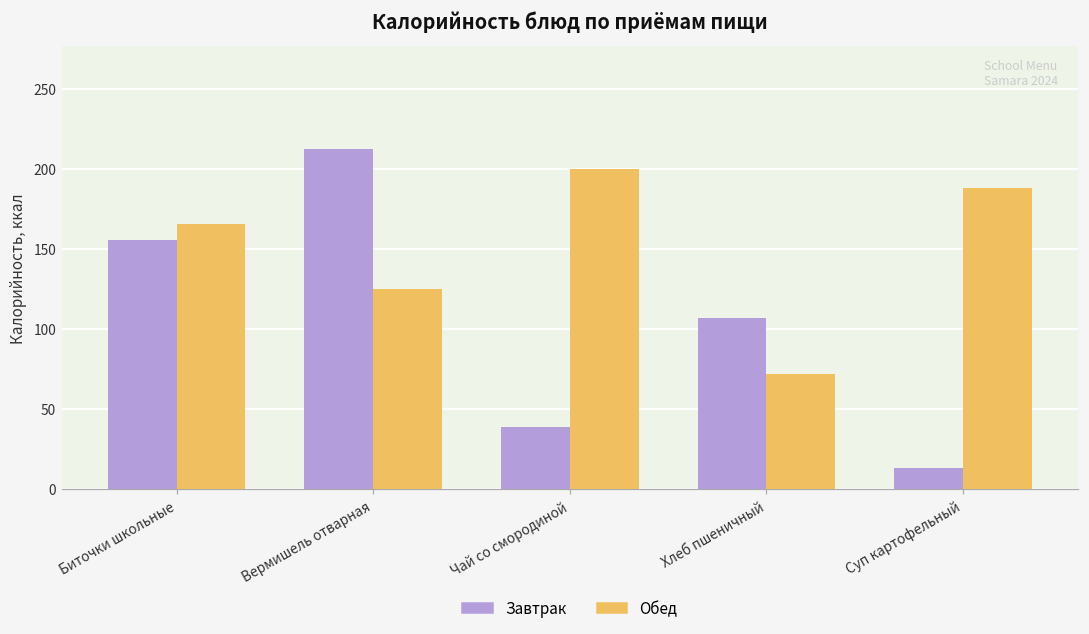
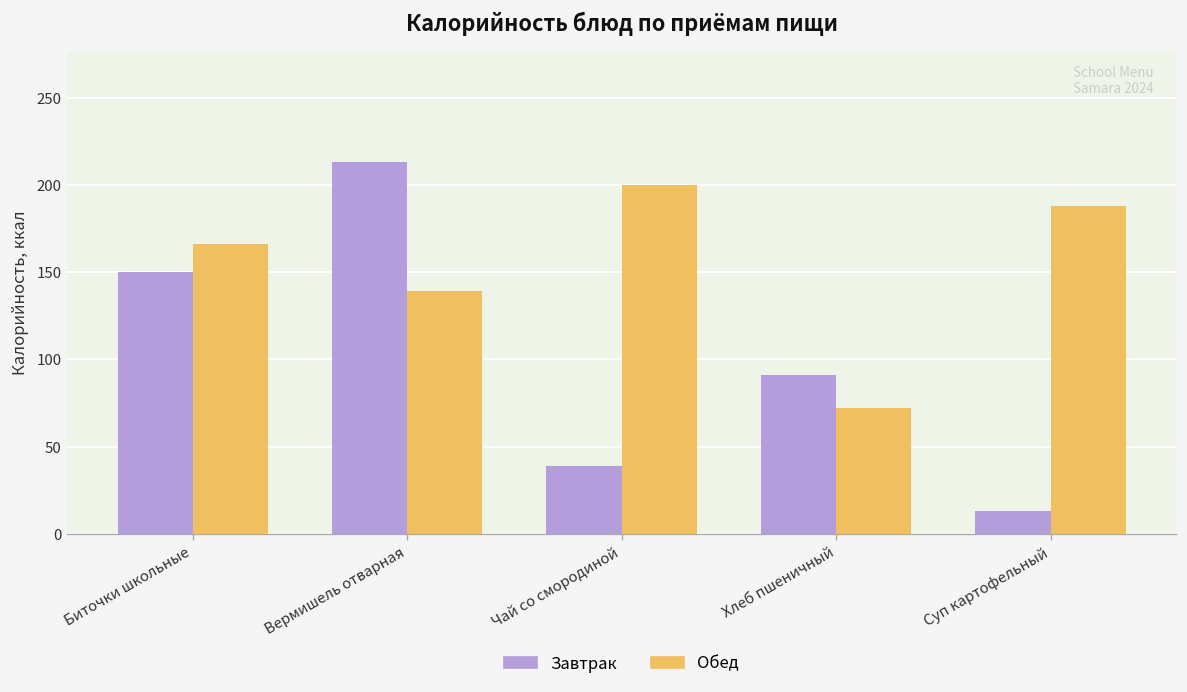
  {
    "Завтрак": {
-     "Биточки школьные": 156,
+     "Биточки школьные": 150,
      "Вермишель отварная": 213,
      "Чай со смородиной": 39,
-     "Хлеб пшеничный": 107,
+     "Хлеб пшеничный": 91,
      "Суп картофельный": 13
    },
    "Обед": {
      "Биточки школьные": 166,
-     "Вермишель отварная": 125,
+     "Вермишель отварная": 139,
      "Чай со смородиной": 200,
      "Хлеб пшеничный": 72,
      "Суп картофельный": 188
    }
  }
